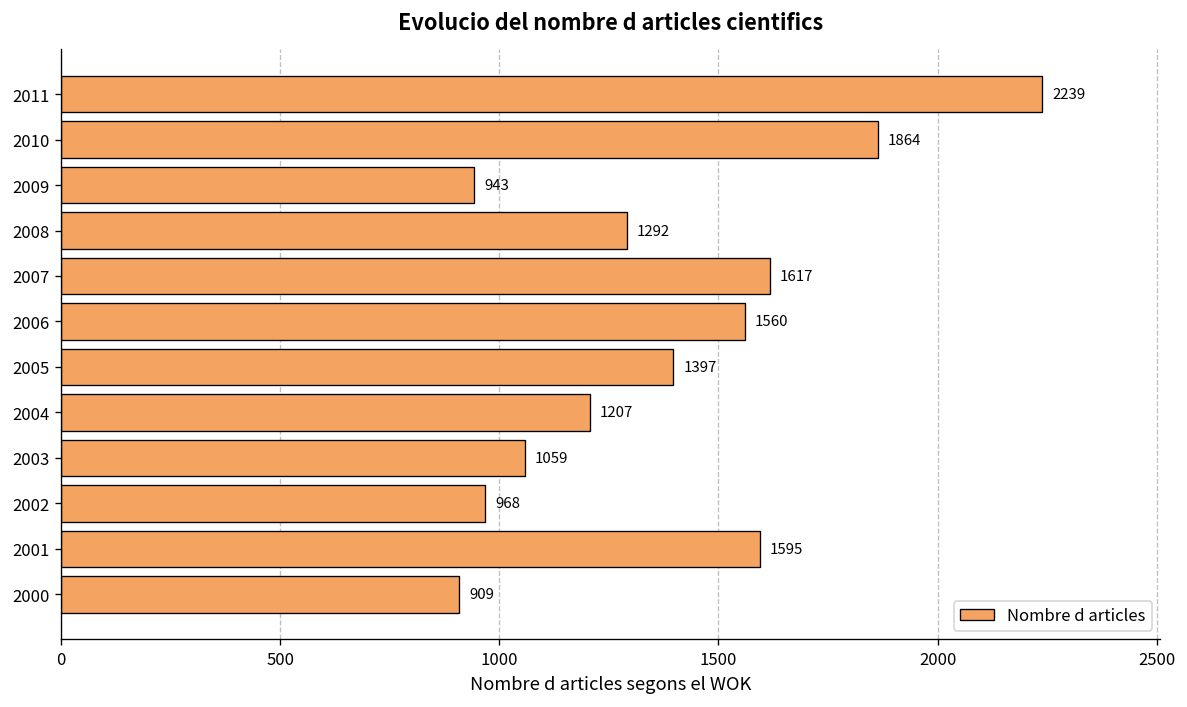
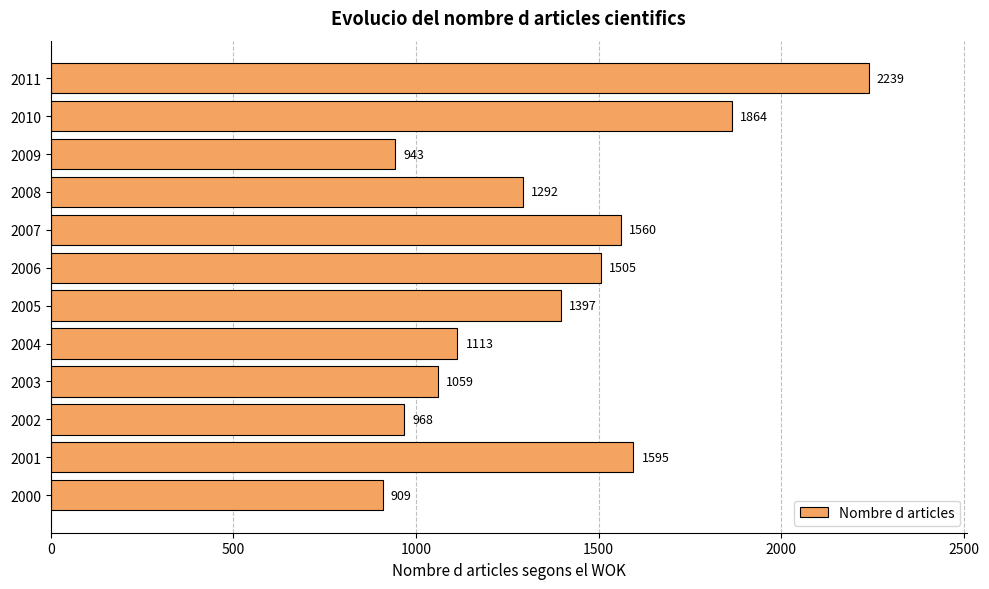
  {
    "2011": 2239,
    "2010": 1864,
    "2009": 943,
    "2008": 1292,
-   "2007": 1617,
-   "2006": 1560,
+   "2007": 1560,
+   "2006": 1505,
    "2005": 1397,
-   "2004": 1207,
+   "2004": 1113,
    "2003": 1059,
    "2002": 968,
    "2001": 1595,
    "2000": 909
  }
